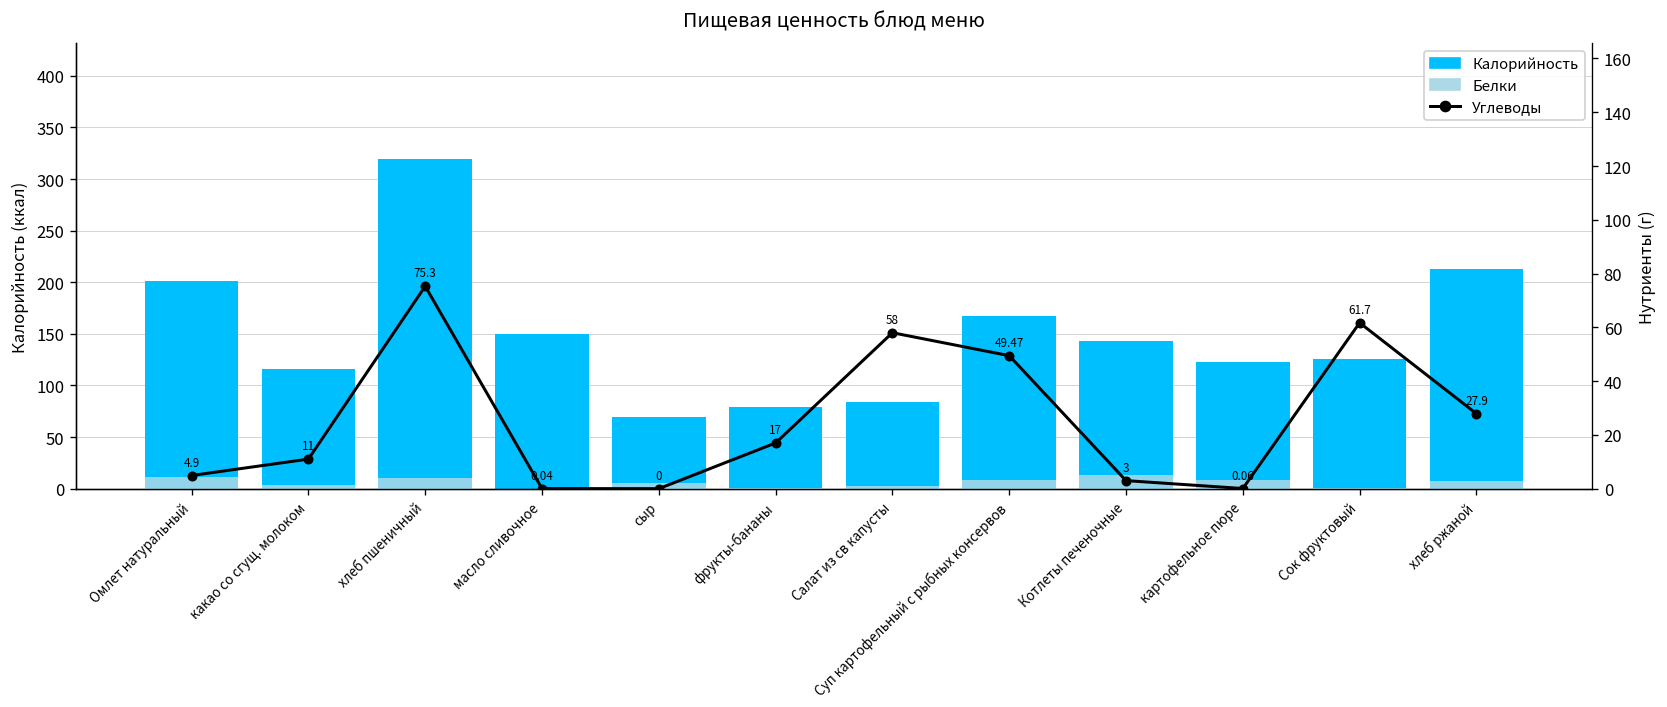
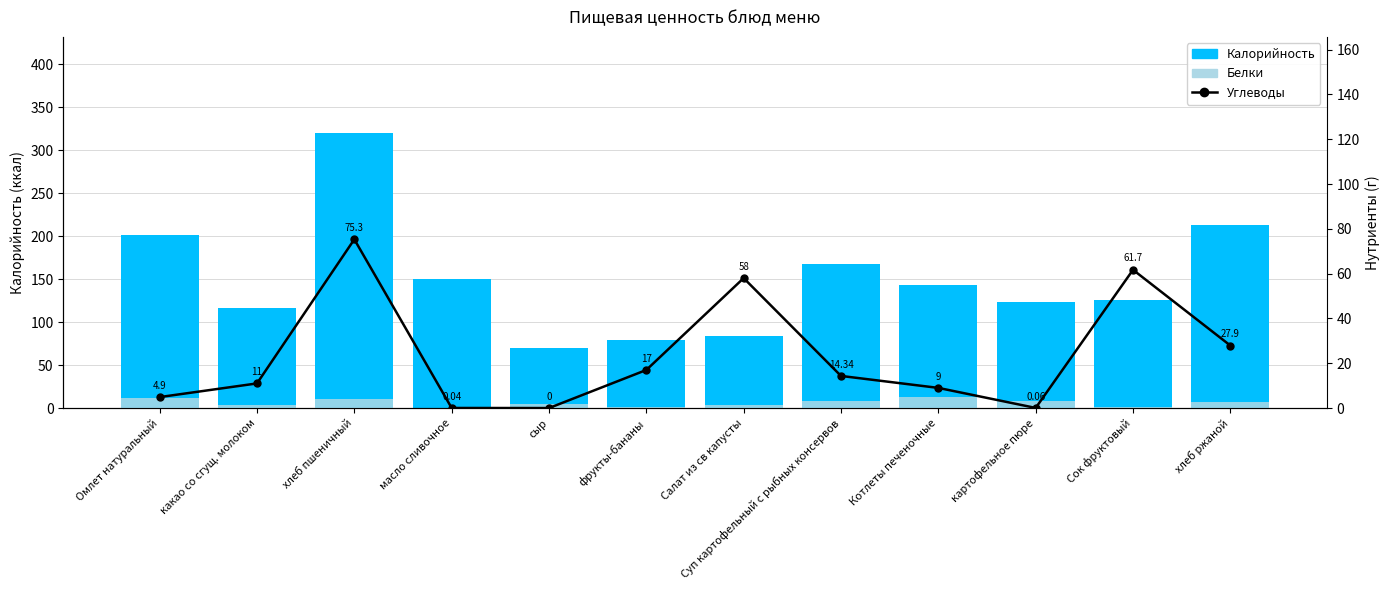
  {
    "Углеводы": {
      "Омлет натуральный": 4.9,
      "какао со сгущ. молоком": 11,
      "хлеб пшеничный": 75.3,
      "масло сливочное": 0.04,
      "сыр": 0,
      "фрукты-бананы": 17,
      "Салат из св капусты": 58,
-     "Суп картофельный с рыбных консервов": 49.47,
-     "Котлеты печеночные": 3,
+     "Суп картофельный с рыбных консервов": 14.34,
+     "Котлеты печеночные": 9,
      "картофельное пюре": 0.06,
      "Сок фруктовый": 61.7,
      "хлеб ржаной": 27.9
    }
  }
